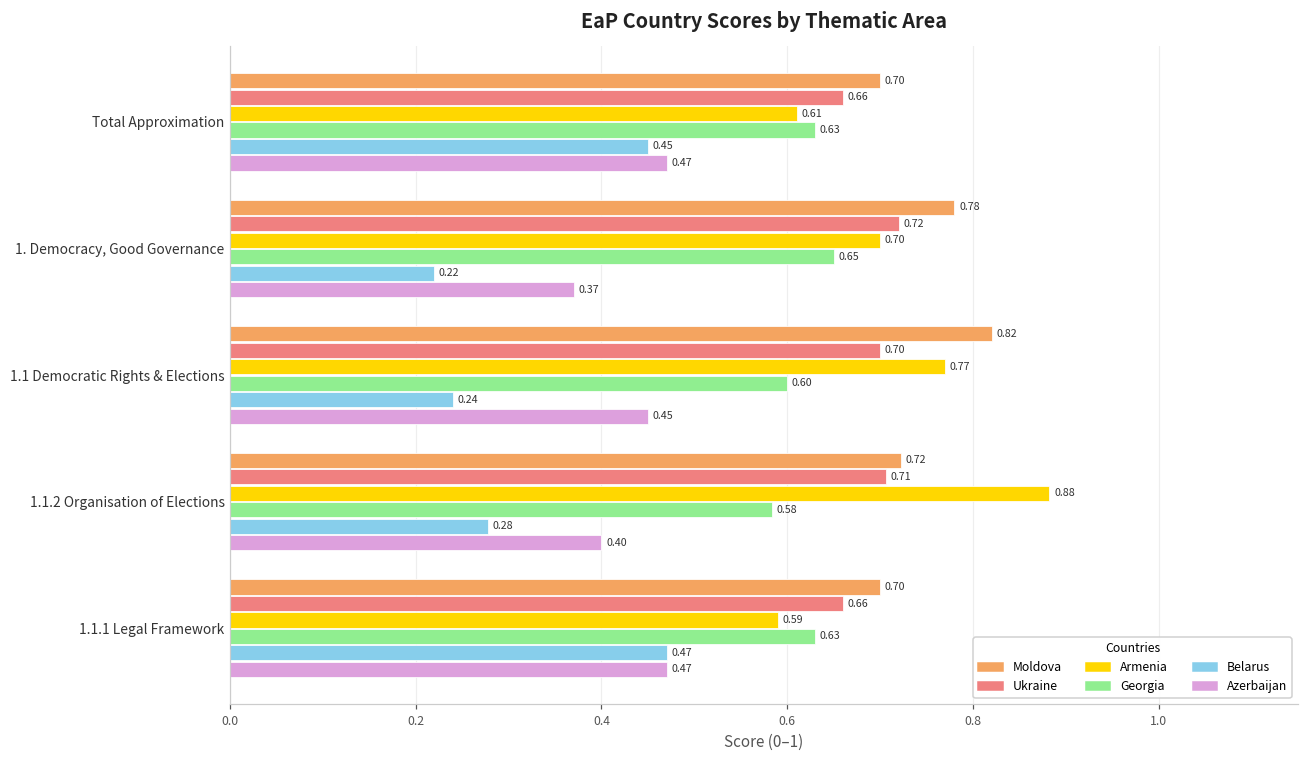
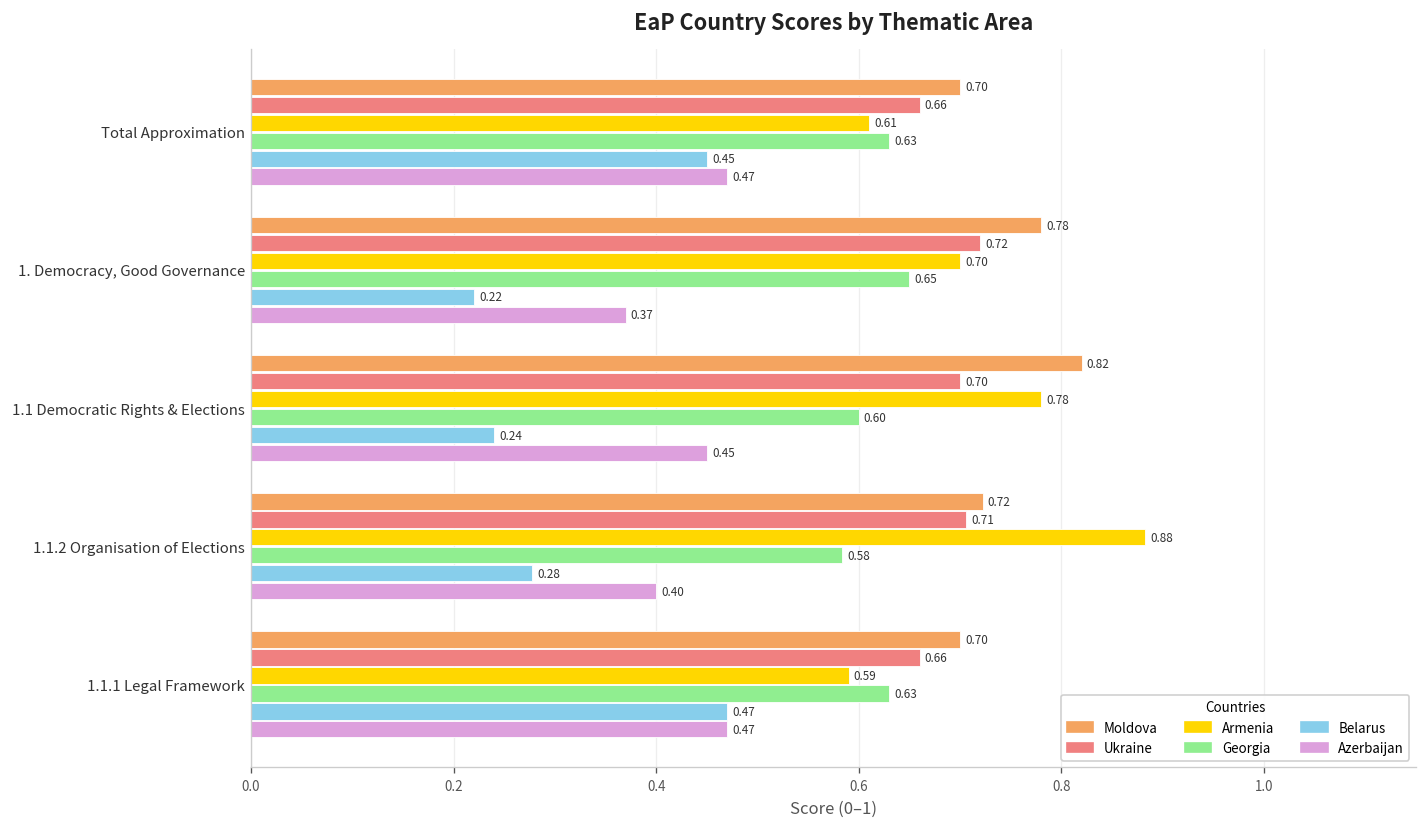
  {
    "Armenia": {
      "Total Approximation": 0.61,
      "1. Democracy, Good Governance": 0.70,
-     "1.1 Democratic Rights & Elections": 0.77,
+     "1.1 Democratic Rights & Elections": 0.78,
      "1.1.2 Organisation of Elections": 0.88,
      "1.1.1 Legal Framework": 0.59
    },
    "Georgia": {
      "Total Approximation": 0.63,
      "1. Democracy, Good Governance": 0.65,
      "1.1 Democratic Rights & Elections": 0.60,
      "1.1.2 Organisation of Elections": 0.58,
      "1.1.1 Legal Framework": 0.63
    },
    "Belarus": {
      "Total Approximation": 0.45,
      "1. Democracy, Good Governance": 0.22,
      "1.1 Democratic Rights & Elections": 0.24,
      "1.1.2 Organisation of Elections": 0.28,
      "1.1.1 Legal Framework": 0.47
    },
    "Azerbaijan": {
      "Total Approximation": 0.47,
      "1. Democracy, Good Governance": 0.37,
      "1.1 Democratic Rights & Elections": 0.45,
      "1.1.2 Organisation of Elections": 0.40,
      "1.1.1 Legal Framework": 0.47
    }
  }
